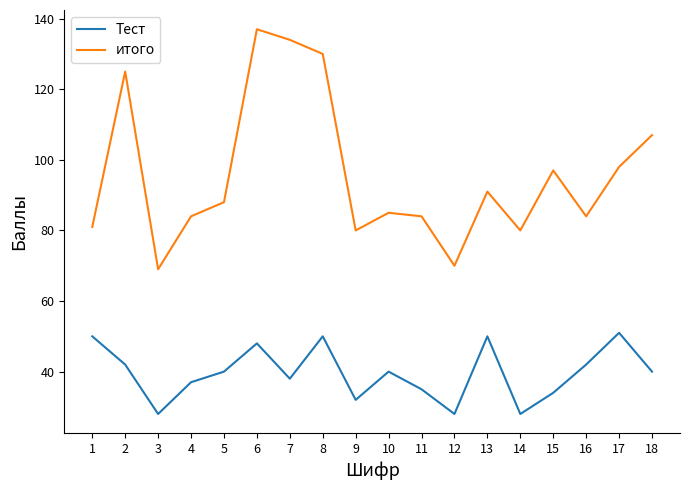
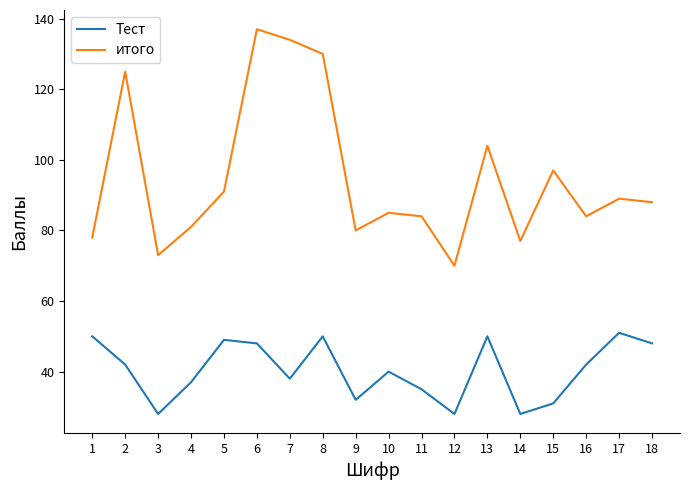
  {
    "Тест": {
      "1": 50,
      "2": 42,
      "3": 28,
      "4": 37,
-     "5": 40,
+     "5": 49,
      "6": 48,
      "7": 38,
      "8": 50,
      "9": 32,
      "10": 40,
      "11": 35,
      "12": 28,
      "13": 50,
      "14": 28,
-     "15": 34,
+     "15": 31,
      "16": 42,
      "17": 51,
-     "18": 40
+     "18": 48
    },
    "итого": {
-     "1": 81,
+     "1": 78,
      "2": 125,
-     "3": 69,
-     "4": 84,
-     "5": 88,
+     "3": 73,
+     "4": 81,
+     "5": 91,
      "6": 137,
      "7": 134,
      "8": 130,
      "9": 80,
      "10": 85,
      "11": 84,
      "12": 70,
-     "13": 91,
-     "14": 80,
+     "13": 104,
+     "14": 77,
      "15": 97,
      "16": 84,
-     "17": 98,
-     "18": 107
+     "17": 89,
+     "18": 88
    }
  }
